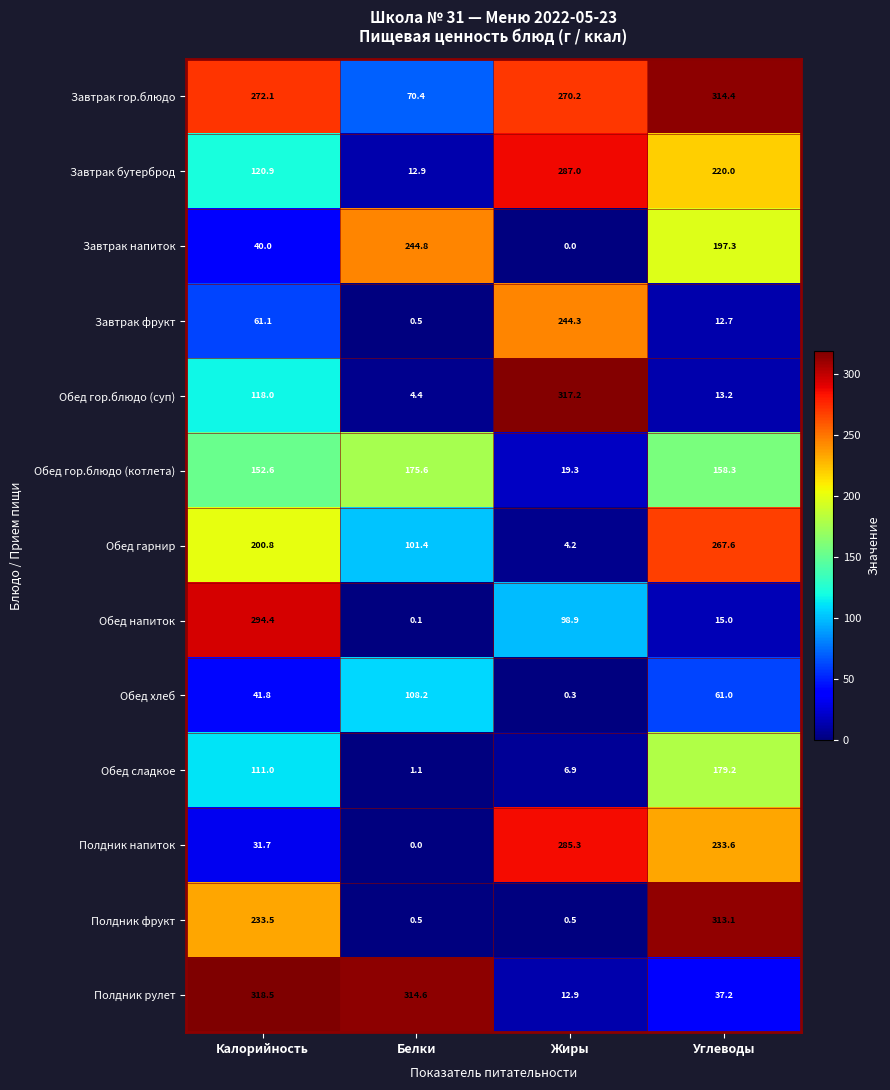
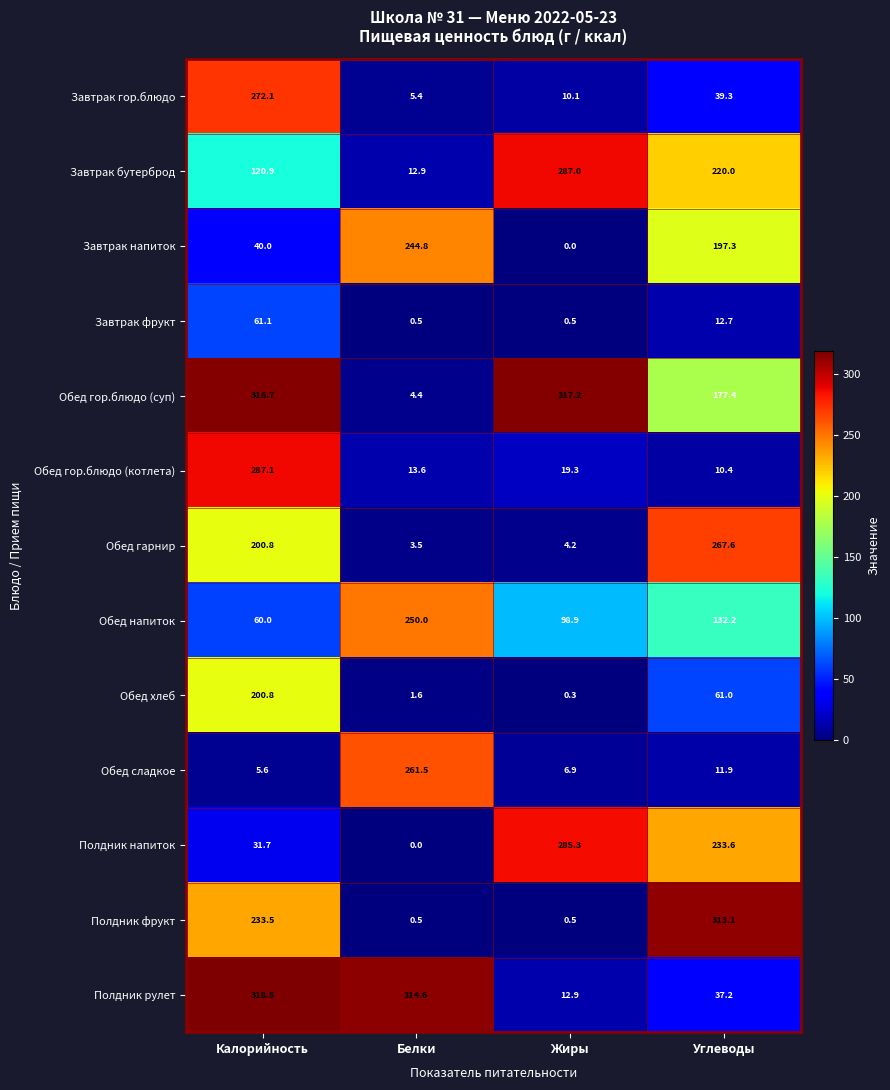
  {
    "Завтрак гор.блюдо": {
      "Калорийность": 272.1,
-     "Белки": 70.4,
-     "Жиры": 270.2,
-     "Углеводы": 314.4
+     "Белки": 5.4,
+     "Жиры": 10.1,
+     "Углеводы": 39.3
    },
    "Завтрак бутерброд": {
      "Калорийность": 120.9,
      "Белки": 12.9,
      "Жиры": 287.0,
      "Углеводы": 220.0
    },
    "Завтрак напиток": {
      "Калорийность": 40.0,
      "Белки": 244.8,
      "Жиры": 0.0,
      "Углеводы": 197.3
    },
    "Завтрак фрукт": {
      "Калорийность": 61.1,
      "Белки": 0.5,
-     "Жиры": 244.3,
+     "Жиры": 0.5,
      "Углеводы": 12.7
    },
    "Обед гор.блюдо (суп)": {
-     "Калорийность": 118.0,
+     "Калорийность": 316.7,
      "Белки": 4.4,
      "Жиры": 317.2,
-     "Углеводы": 13.2
+     "Углеводы": 177.4
    },
    "Обед гор.блюдо (котлета)": {
-     "Калорийность": 152.6,
-     "Белки": 175.6,
+     "Калорийность": 287.1,
+     "Белки": 13.6,
      "Жиры": 19.3,
-     "Углеводы": 158.3
+     "Углеводы": 10.4
    },
    "Обед гарнир": {
      "Калорийность": 200.8,
-     "Белки": 101.4,
+     "Белки": 3.5,
      "Жиры": 4.2,
      "Углеводы": 267.6
    },
    "Обед напиток": {
-     "Калорийность": 294.4,
-     "Белки": 0.1,
+     "Калорийность": 60.0,
+     "Белки": 250.0,
      "Жиры": 98.9,
-     "Углеводы": 15.0
+     "Углеводы": 132.2
    },
    "Обед хлеб": {
-     "Калорийность": 41.8,
-     "Белки": 108.2,
+     "Калорийность": 200.8,
+     "Белки": 1.6,
      "Жиры": 0.3,
      "Углеводы": 61.0
    },
    "Обед сладкое": {
-     "Калорийность": 111.0,
-     "Белки": 1.1,
+     "Калорийность": 5.6,
+     "Белки": 261.5,
      "Жиры": 6.9,
-     "Углеводы": 179.2
+     "Углеводы": 11.9
    },
    "Полдник напиток": {
      "Калорийность": 31.7,
      "Белки": 0.0,
      "Жиры": 285.3,
      "Углеводы": 233.6
    },
    "Полдник фрукт": {
      "Калорийность": 233.5,
      "Белки": 0.5,
      "Жиры": 0.5,
      "Углеводы": 313.1
    },
    "Полдник рулет": {
      "Калорийность": 318.5,
      "Белки": 314.6,
      "Жиры": 12.9,
      "Углеводы": 37.2
    }
  }
